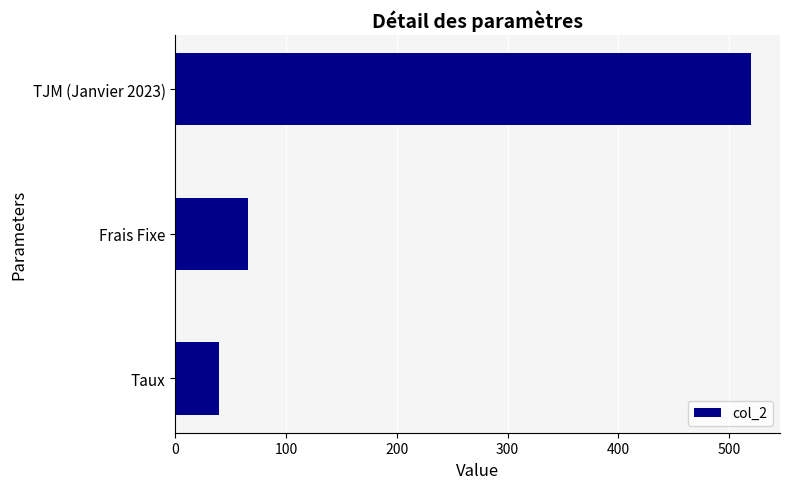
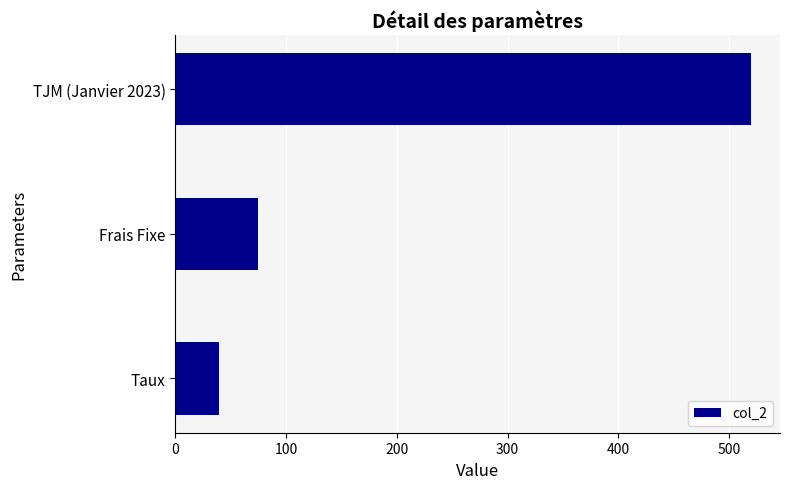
  {
    "TJM (Janvier 2023)": 520,
-   "Frais Fixe": 66,
+   "Frais Fixe": 75,
    "Taux": 39
  }
